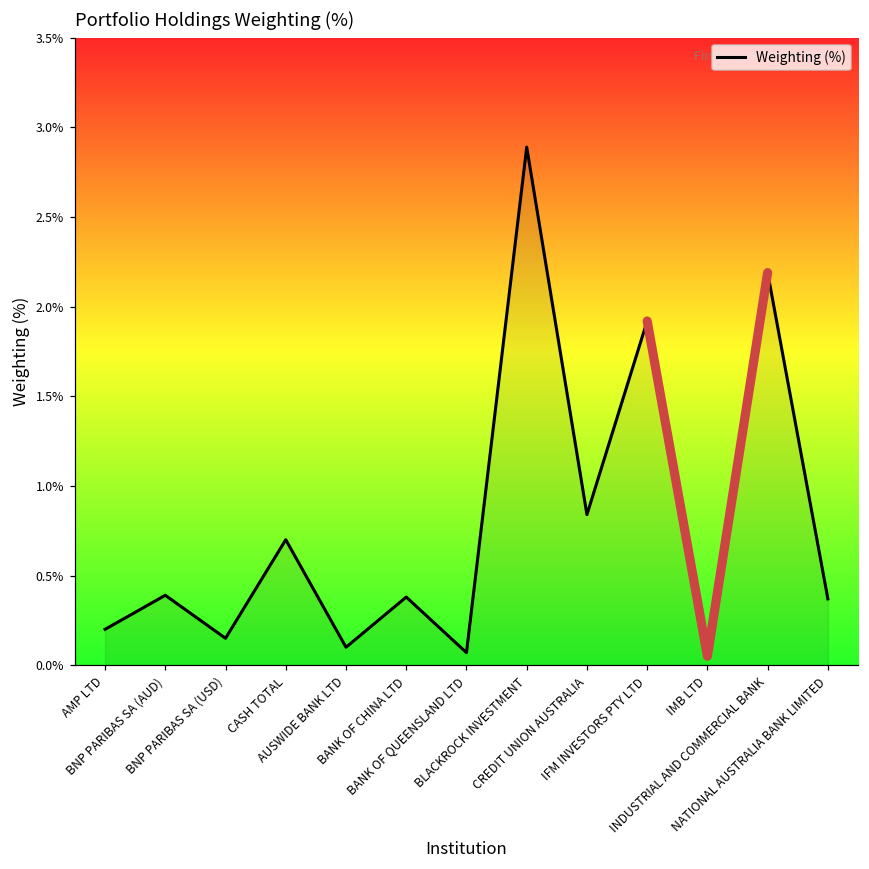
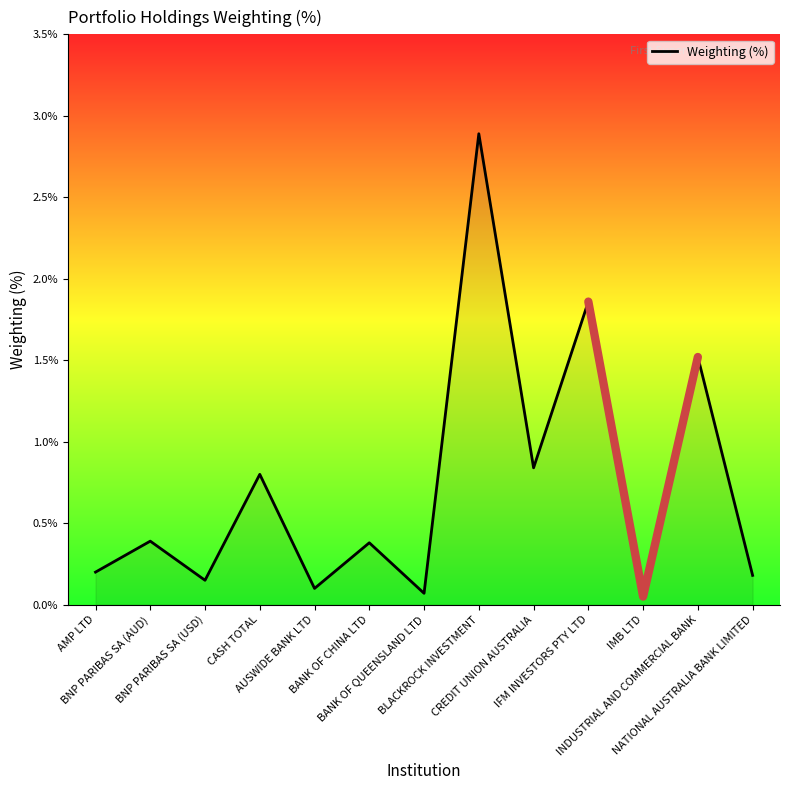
  {
    "Weighting (%)": {
      "AMP LTD": "0.20%",
      "BNP PARIBAS SA (AUD)": "0.39%",
      "BNP PARIBAS SA (USD)": "0.15%",
-     "CASH TOTAL": "0.70%",
+     "CASH TOTAL": "0.80%",
      "AUSWIDE BANK LTD": "0.10%",
      "BANK OF CHINA LTD": "0.38%",
      "BANK OF QUEENSLAND LTD": "0.07%",
      "BLACKROCK INVESTMENT": "2.89%",
      "CREDIT UNION AUSTRALIA": "0.84%",
-     "IFM INVESTORS PTY LTD": "1.92%",
-     "INDUSTRIAL AND COMMERCIAL BANK": "2.19%",
-     "NATIONAL AUSTRALIA BANK LIMITED": "0.37%"
+     "IFM INVESTORS PTY LTD": "1.86%",
+     "INDUSTRIAL AND COMMERCIAL BANK": "1.52%",
+     "NATIONAL AUSTRALIA BANK LIMITED": "0.18%"
    }
  }
